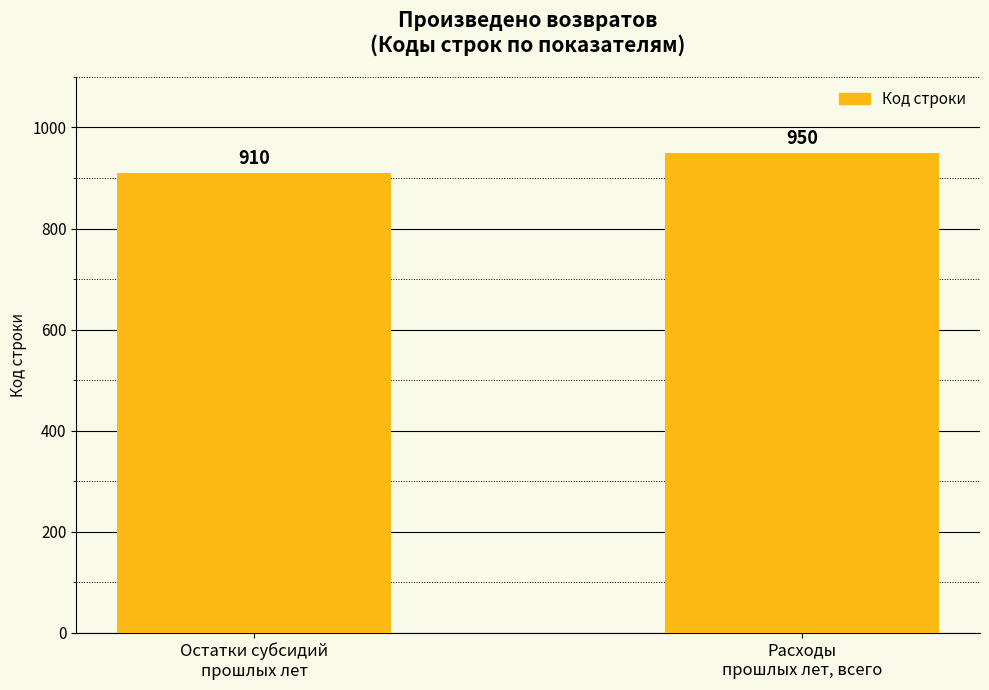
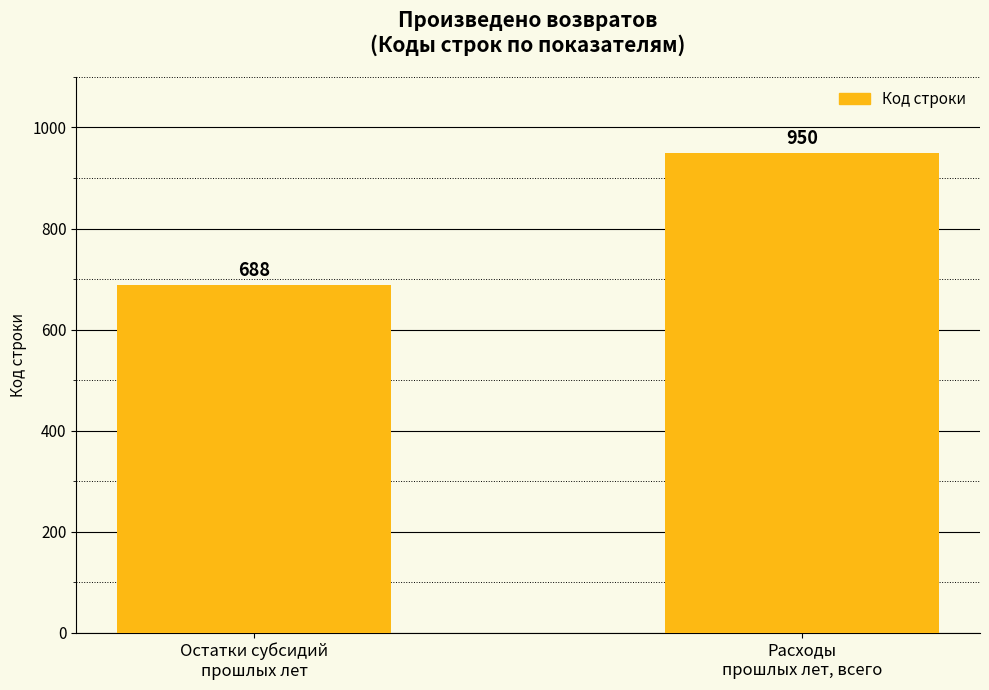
  {
-   "Остатки субсидий прошлых лет": 910,
+   "Остатки субсидий прошлых лет": 688,
    "Расходы прошлых лет, всего": 950
  }
